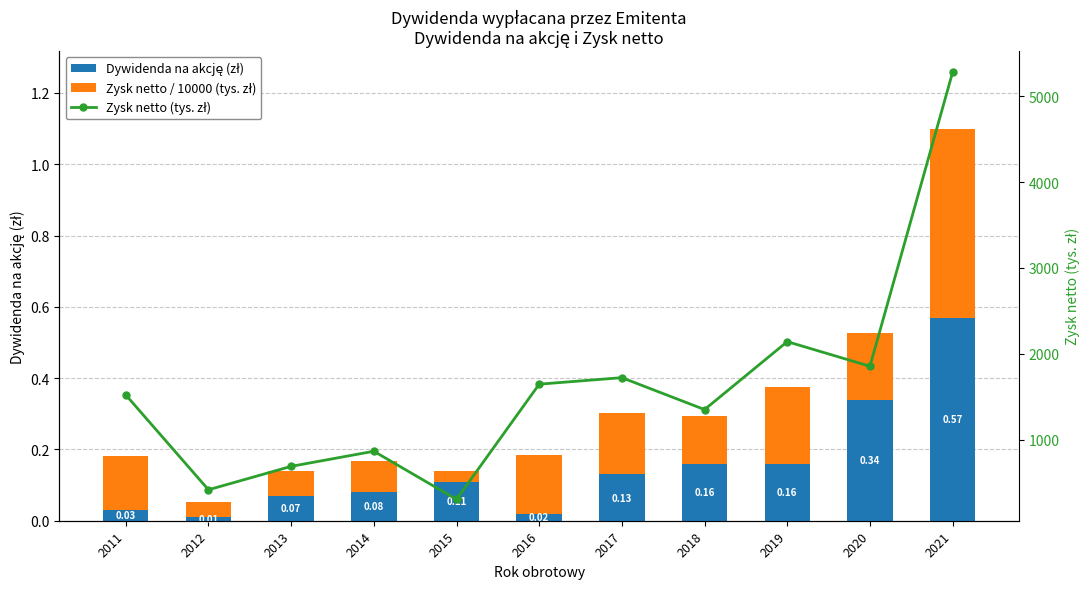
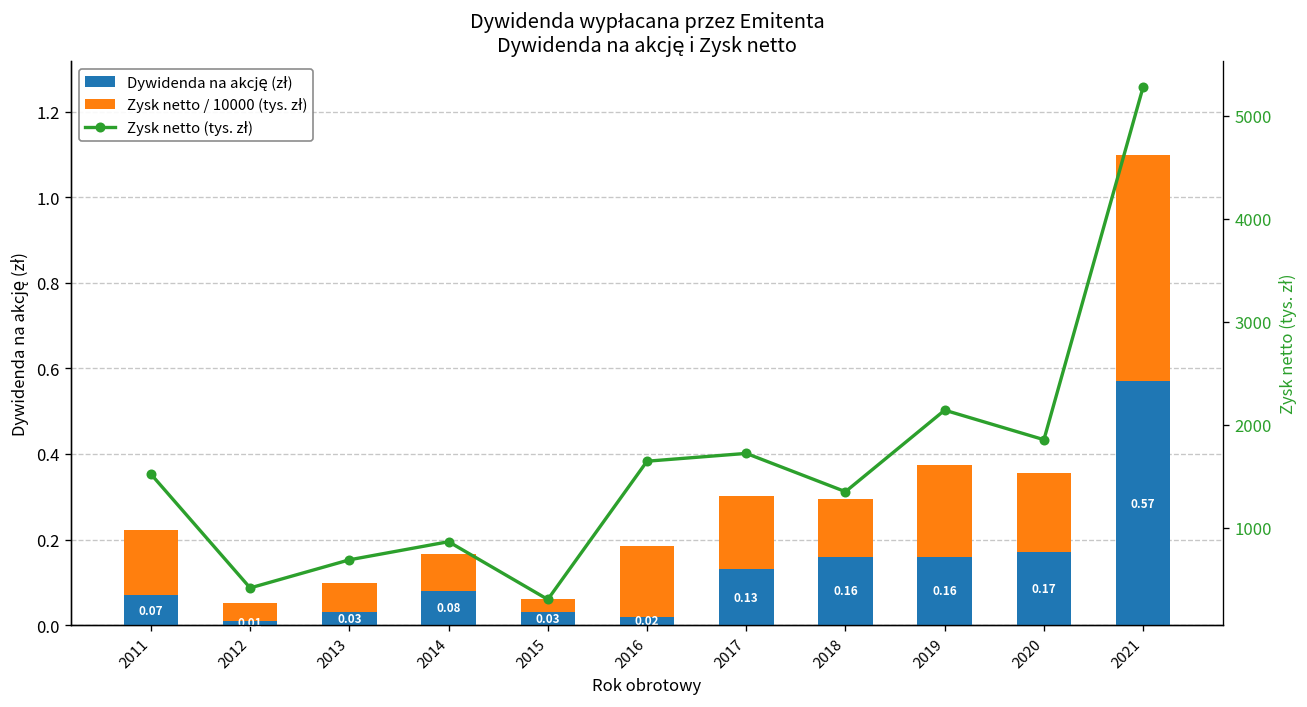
  {
    "Dywidenda na akcję (zł)": {
-     "2011": 0.03,
+     "2011": 0.07,
      "2012": 0.01,
-     "2013": 0.07,
+     "2013": 0.03,
      "2014": 0.08,
-     "2015": 0.11,
+     "2015": 0.03,
      "2016": 0.02,
      "2017": 0.13,
      "2018": 0.16,
      "2019": 0.16,
-     "2020": 0.34,
+     "2020": 0.17,
      "2021": 0.57
    }
  }
